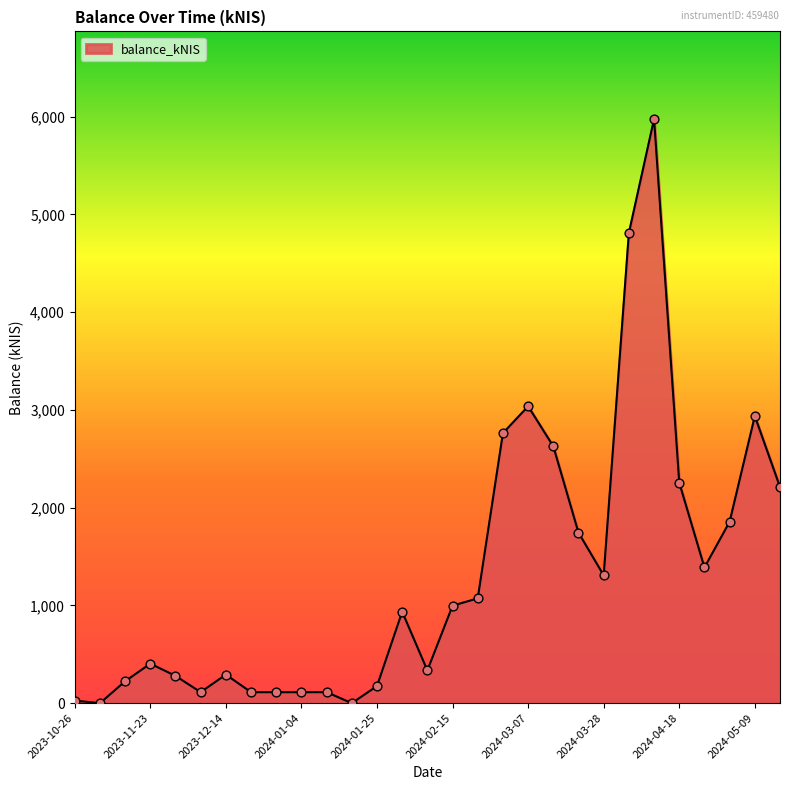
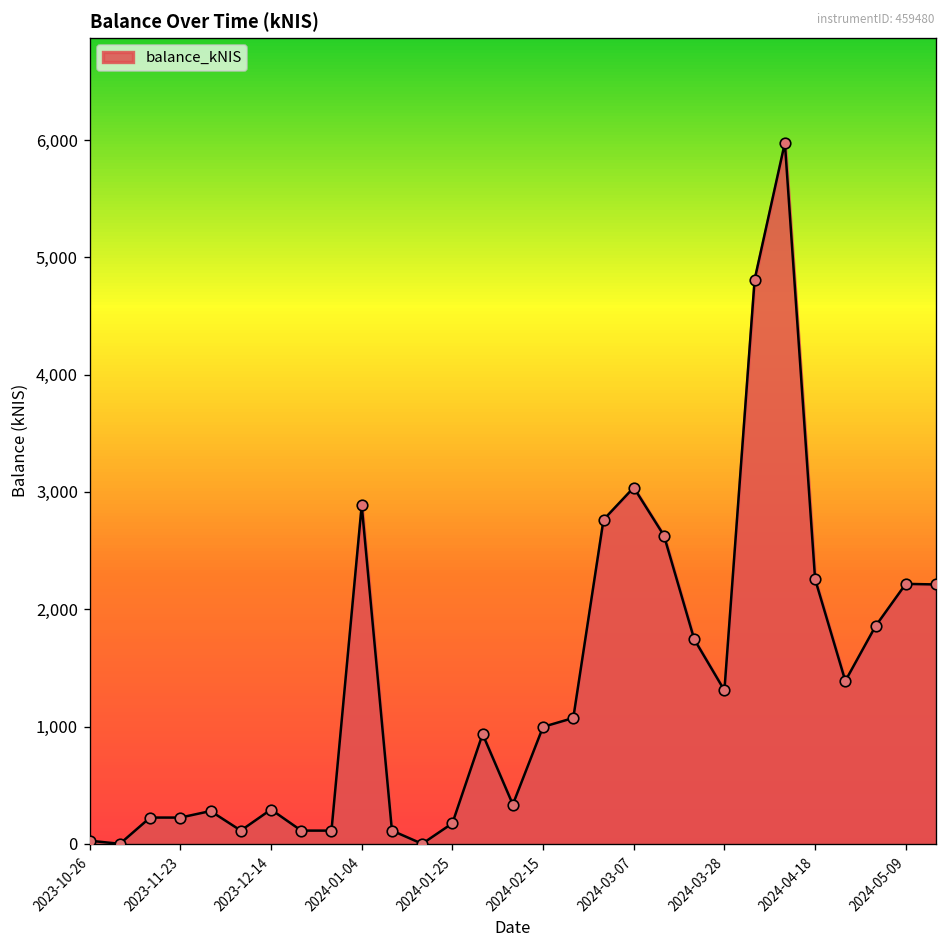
  {
    "2023-10-26": "0",
-   "2023-11-23": "400",
+   "2023-11-23": "200",
    "2023-12-14": "300",
-   "2024-01-04": "100",
+   "2024-01-04": "2,900",
    "2024-01-25": "200",
    "2024-02-15": "1,000",
    "2024-03-07": "3,000",
    "2024-03-28": "1,300",
    "2024-04-18": "2,300",
-   "2024-05-09": "2,900"
+   "2024-05-09": "2,200"
  }
